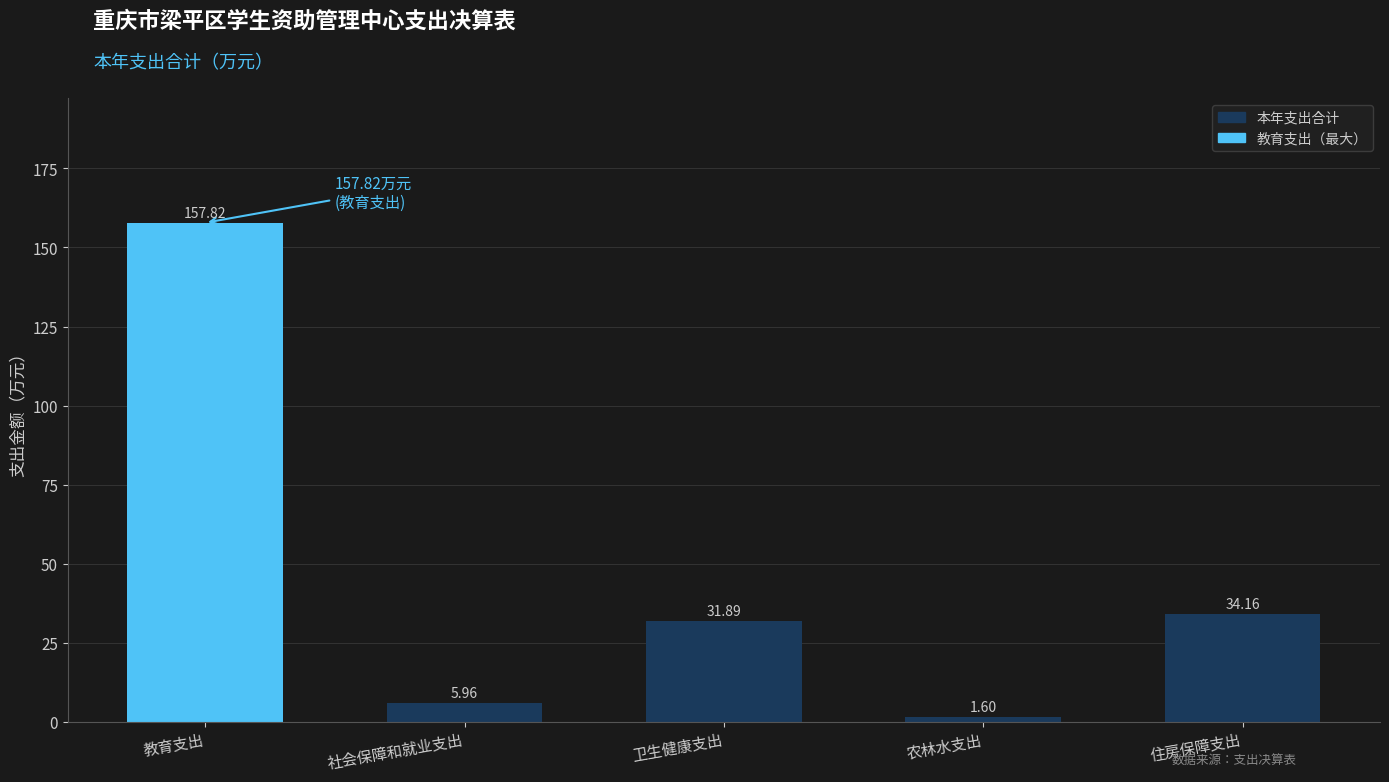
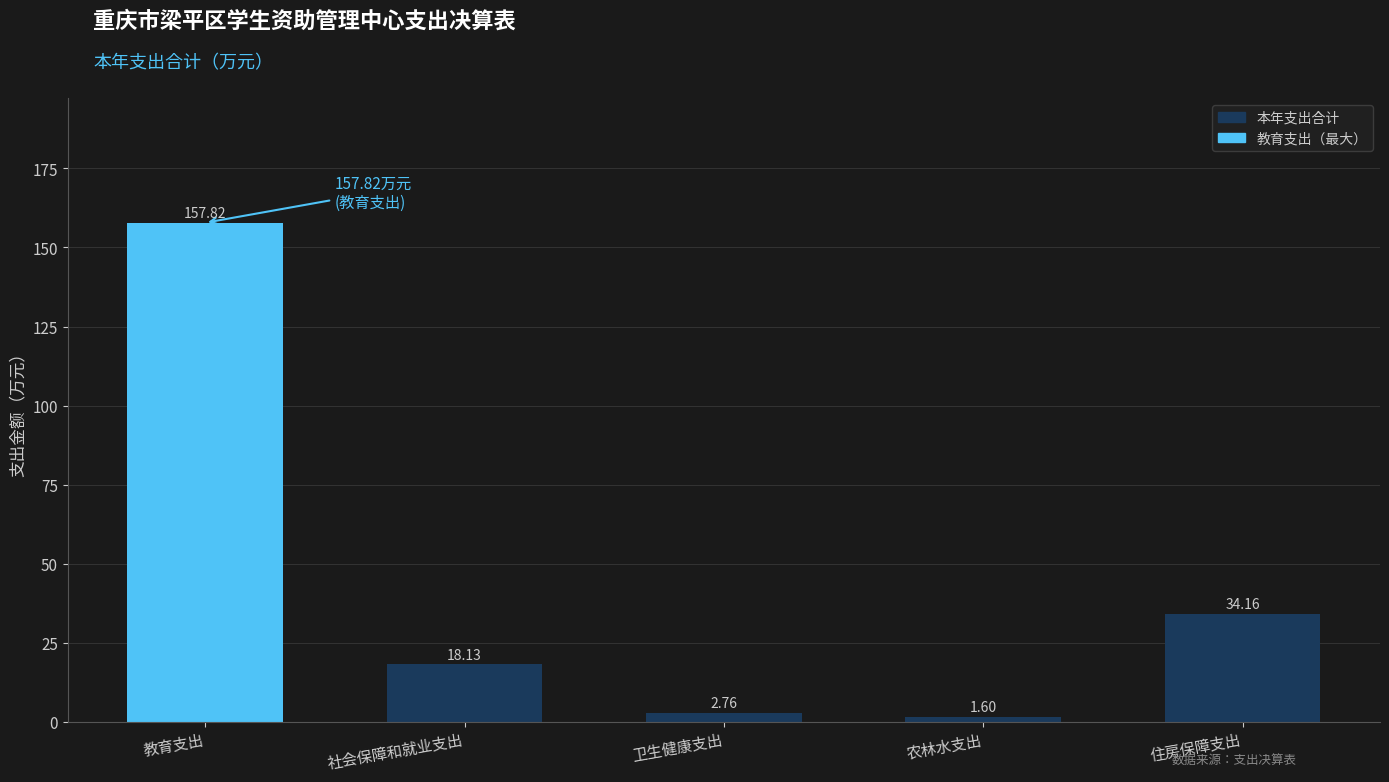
  {
    "教育支出": 157.82,
-   "社会保障和就业支出": 5.96,
-   "卫生健康支出": 31.89,
+   "社会保障和就业支出": 18.13,
+   "卫生健康支出": 2.76,
    "农林水支出": 1.60,
    "住房保障支出": 34.16
  }
